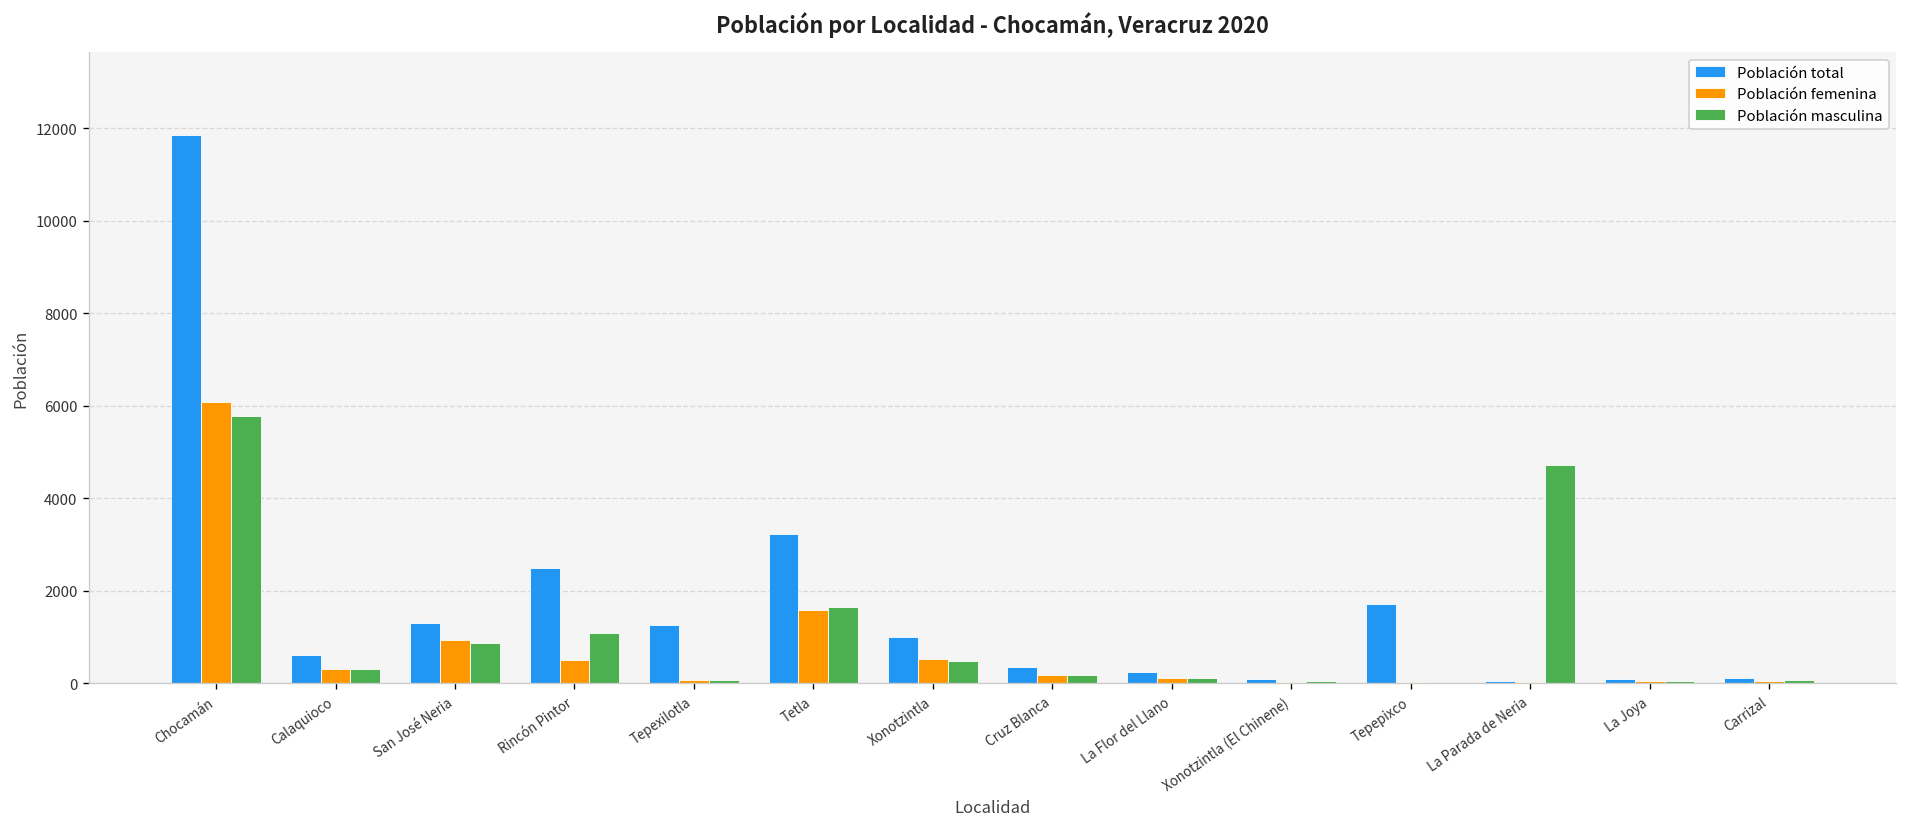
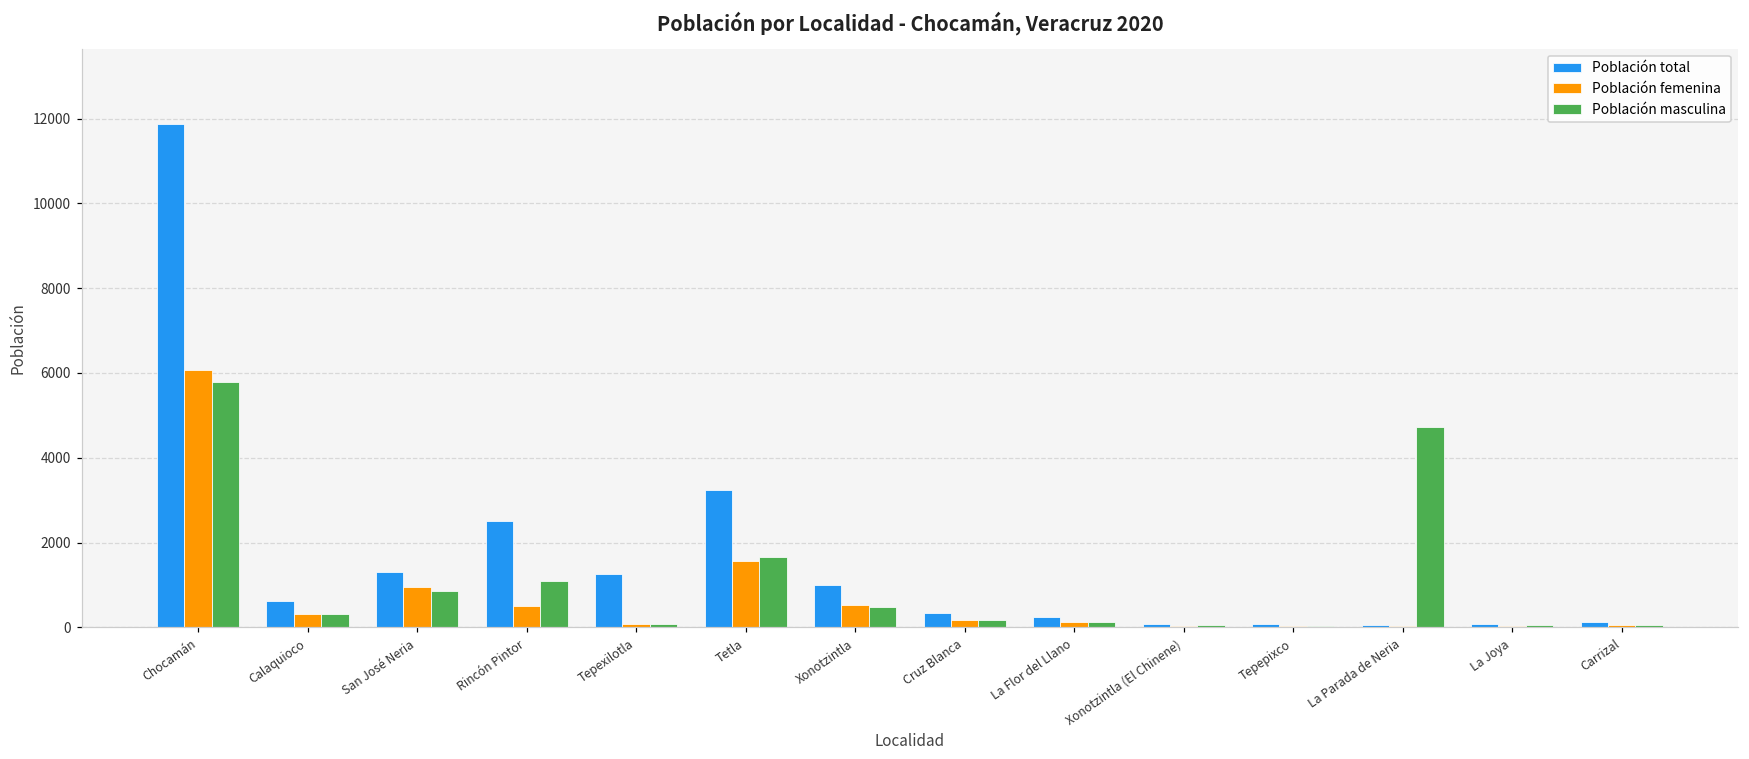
  {
    "Población total": {
      "Chocamán": 11900,
      "Calaquioco": 600,
      "San José Neria": 1300,
      "Rincón Pintor": 2500,
      "Tepexilotla": 1300,
      "Tetla": 3200,
      "Xonotzintla": 1000,
      "Cruz Blanca": 300,
      "La Flor del Llano": 200,
      "Xonotzintla (El Chinene)": 100,
-     "Tepepixco": 1700,
+     "Tepepixco": 100,
      "La Joya": 100,
      "Carrizal": 100
    },
    "Población femenina": {
      "Chocamán": 6100,
      "Calaquioco": 300,
      "San José Neria": 900,
      "Rincón Pintor": 500,
      "Tepexilotla": 100,
      "Tetla": 1600,
      "Xonotzintla": 500,
      "Cruz Blanca": 200,
      "La Flor del Llano": 100
    },
    "Población masculina": {
      "Chocamán": 5800,
      "Calaquioco": 300,
      "San José Neria": 900,
      "Rincón Pintor": 1100,
      "Tepexilotla": 100,
      "Tetla": 1700,
      "Xonotzintla": 500,
      "Cruz Blanca": 200,
      "La Flor del Llano": 100,
      "La Parada de Neria": 4700
    }
  }
